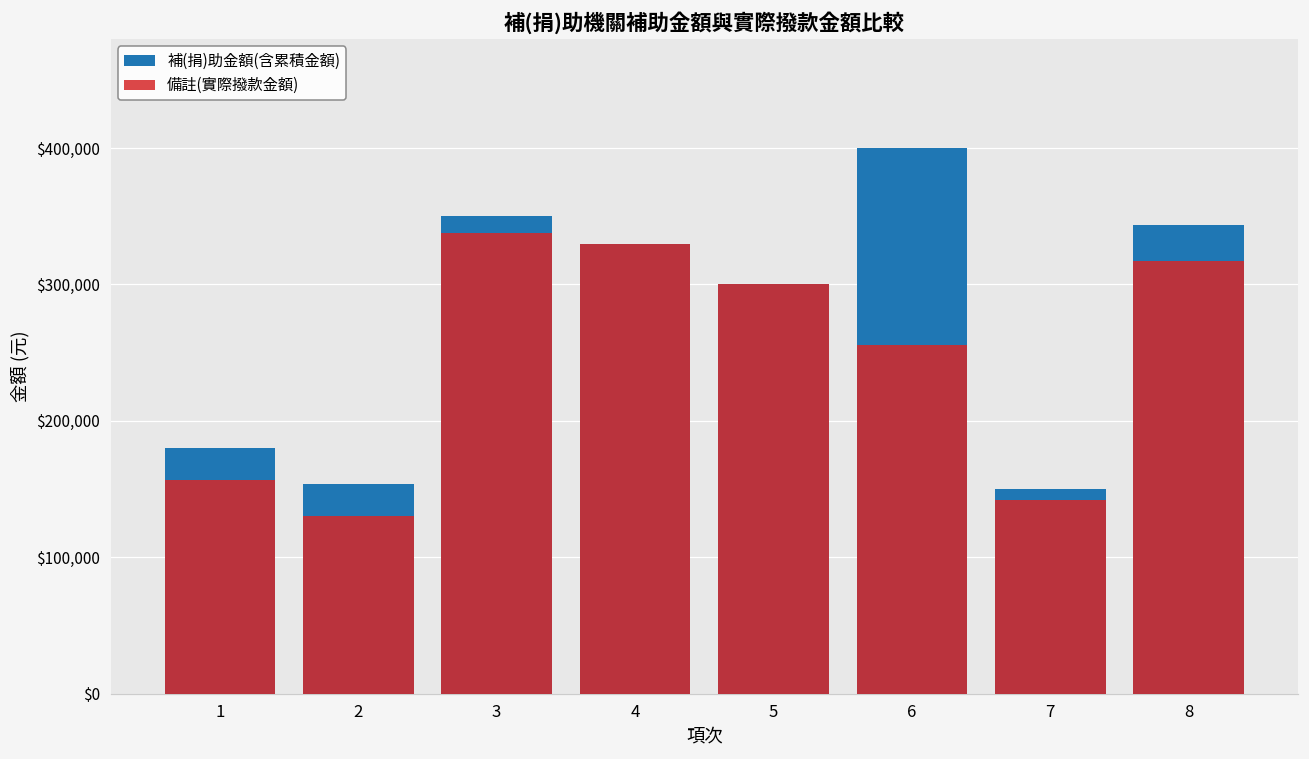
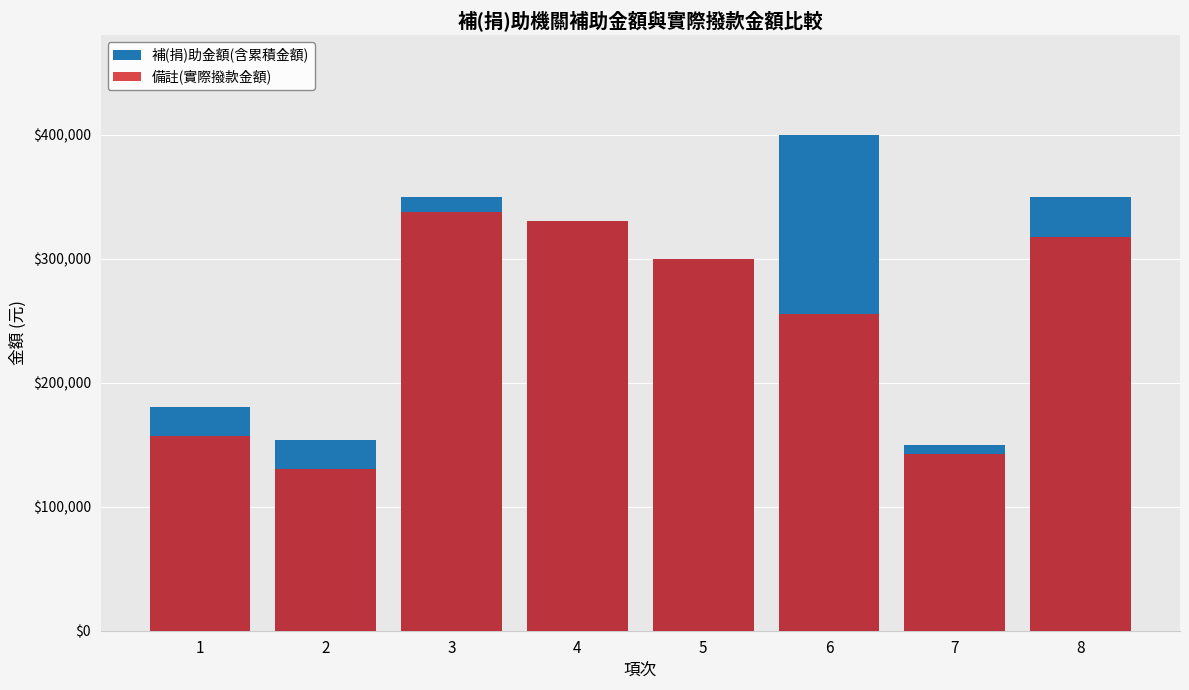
  {
    "補(捐)助金額(含累積金額)": {
      "1": "$180,000",
      "2": "$154,000",
      "3": "$350,000",
      "4": "$330,000",
      "5": "$300,000",
      "6": "$400,000",
      "7": "$150,000",
-     "8": "$343,000"
+     "8": "$350,000"
    },
    "備註(實際撥款金額)": {
      "4": "$330,000",
      "5": "$300,000"
    }
  }
